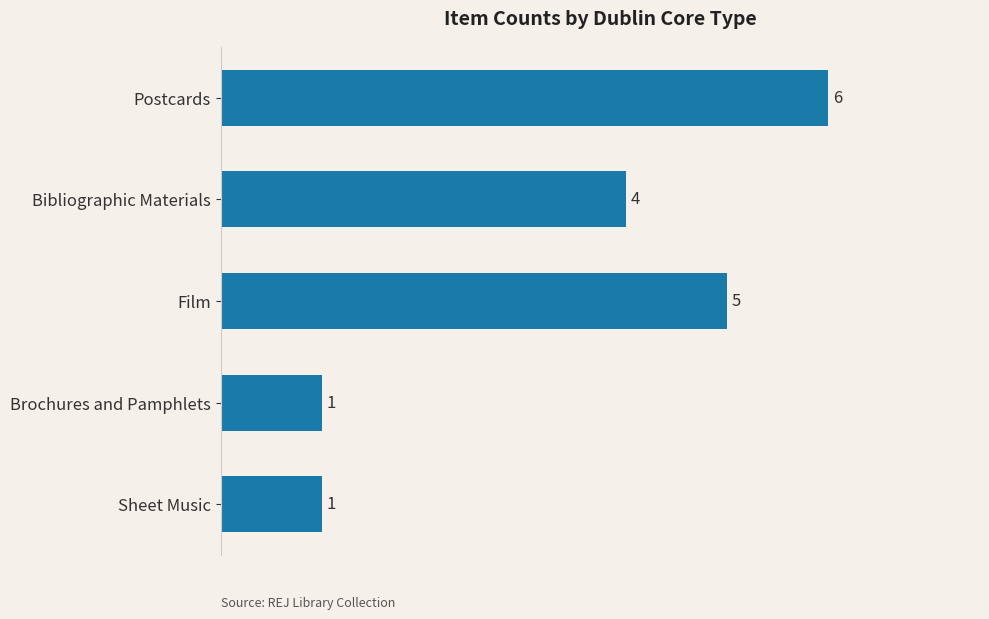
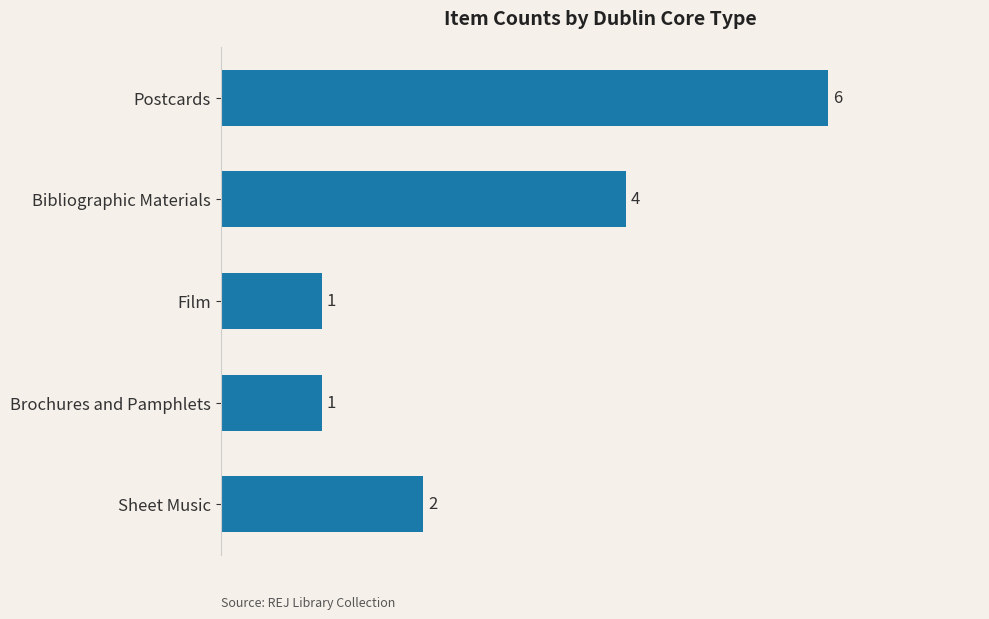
  {
    "Postcards": 6,
    "Bibliographic Materials": 4,
-   "Film": 5,
+   "Film": 1,
    "Brochures and Pamphlets": 1,
-   "Sheet Music": 1
+   "Sheet Music": 2
  }
